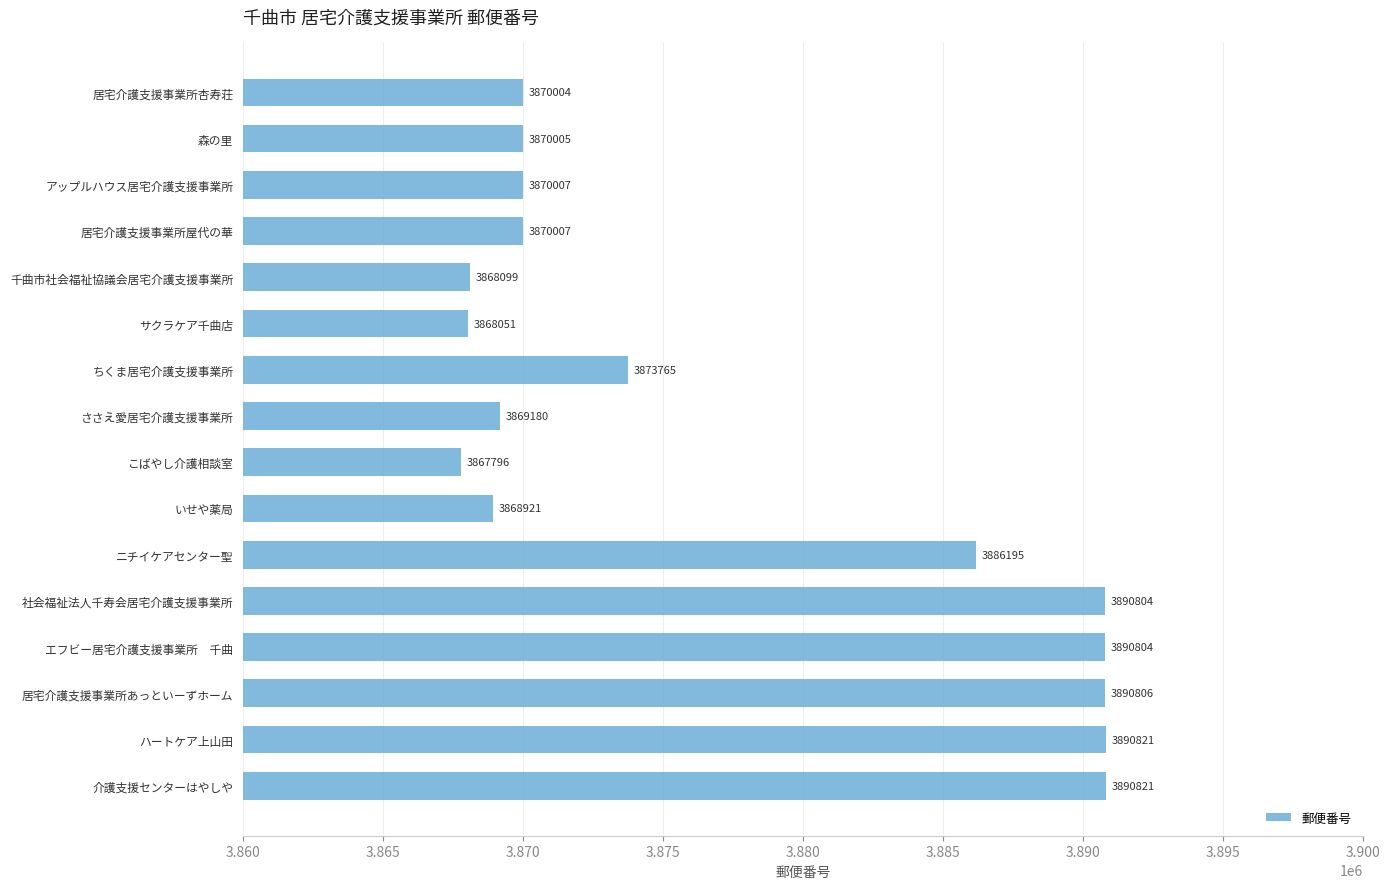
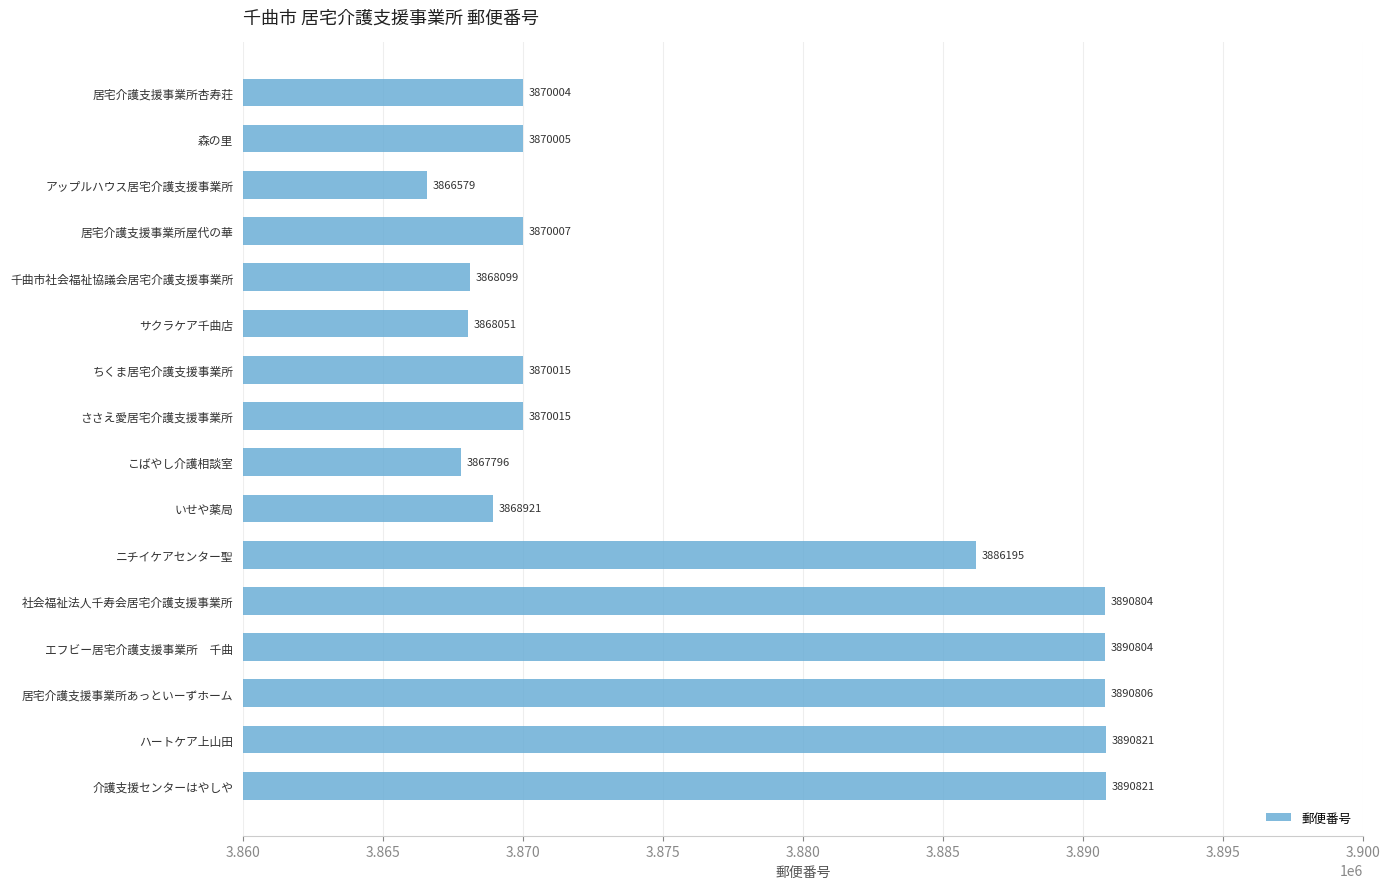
  {
    "居宅介護支援事業所杏寿荘": 3870004,
    "森の里": 3870005,
-   "アップルハウス居宅介護支援事業所": 3870007,
+   "アップルハウス居宅介護支援事業所": 3866579,
    "居宅介護支援事業所屋代の華": 3870007,
    "千曲市社会福祉協議会居宅介護支援事業所": 3868099,
    "サクラケア千曲店": 3868051,
-   "ちくま居宅介護支援事業所": 3873765,
-   "ささえ愛居宅介護支援事業所": 3869180,
+   "ちくま居宅介護支援事業所": 3870015,
+   "ささえ愛居宅介護支援事業所": 3870015,
    "こばやし介護相談室": 3867796,
    "いせや薬局": 3868921,
    "ニチイケアセンター聖": 3886195,
    "社会福祉法人千寿会居宅介護支援事業所": 3890804,
    "エフビー居宅介護支援事業所 千曲": 3890804,
    "居宅介護支援事業所あっといーずホーム": 3890806,
    "ハートケア上山田": 3890821,
    "介護支援センターはやしや": 3890821
  }
